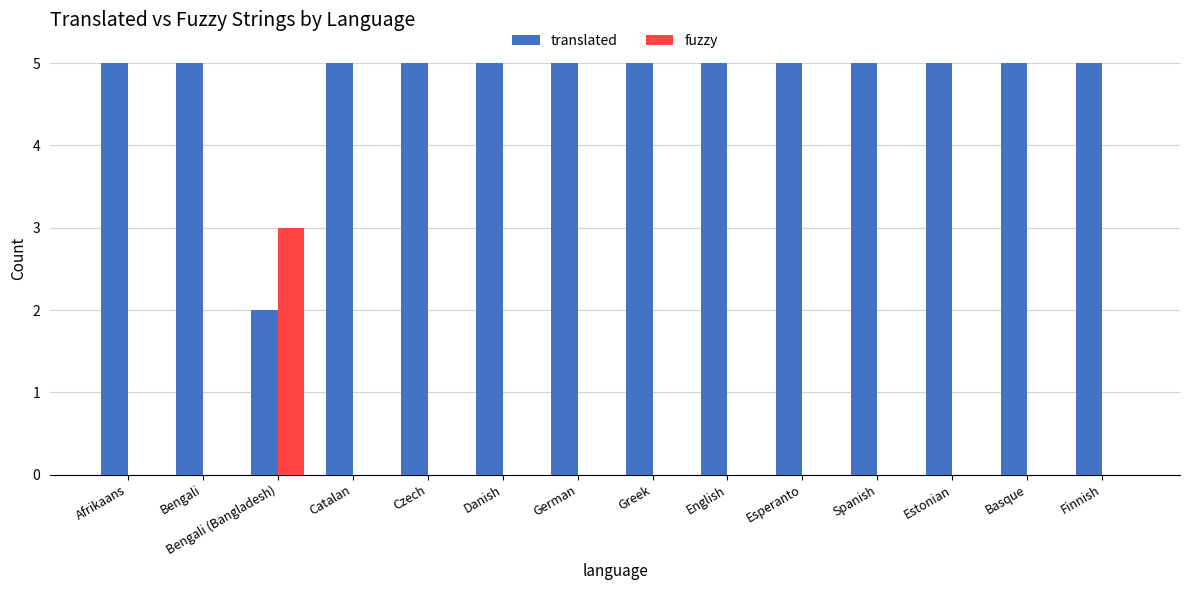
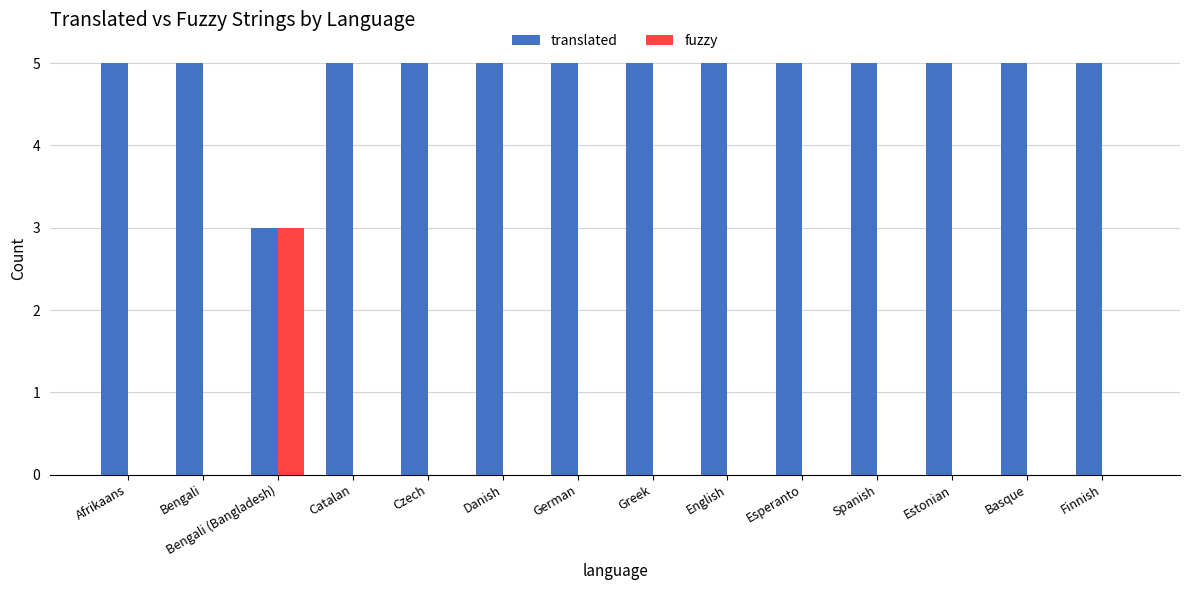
  {
    "translated": {
      "Afrikaans": 5,
      "Bengali": 5,
-     "Bengali (Bangladesh)": 2,
+     "Bengali (Bangladesh)": 3,
      "Catalan": 5,
      "Czech": 5,
      "Danish": 5,
      "German": 5,
      "Greek": 5,
      "English": 5,
      "Esperanto": 5,
      "Spanish": 5,
      "Estonian": 5,
      "Basque": 5,
      "Finnish": 5
    },
    "fuzzy": {
      "Afrikaans": 0,
      "Bengali": 0,
      "Bengali (Bangladesh)": 3,
      "Catalan": 0,
      "Czech": 0,
      "Danish": 0,
      "German": 0,
      "Greek": 0,
      "English": 0,
      "Esperanto": 0,
      "Spanish": 0,
      "Estonian": 0,
      "Basque": 0,
      "Finnish": 0
    }
  }
